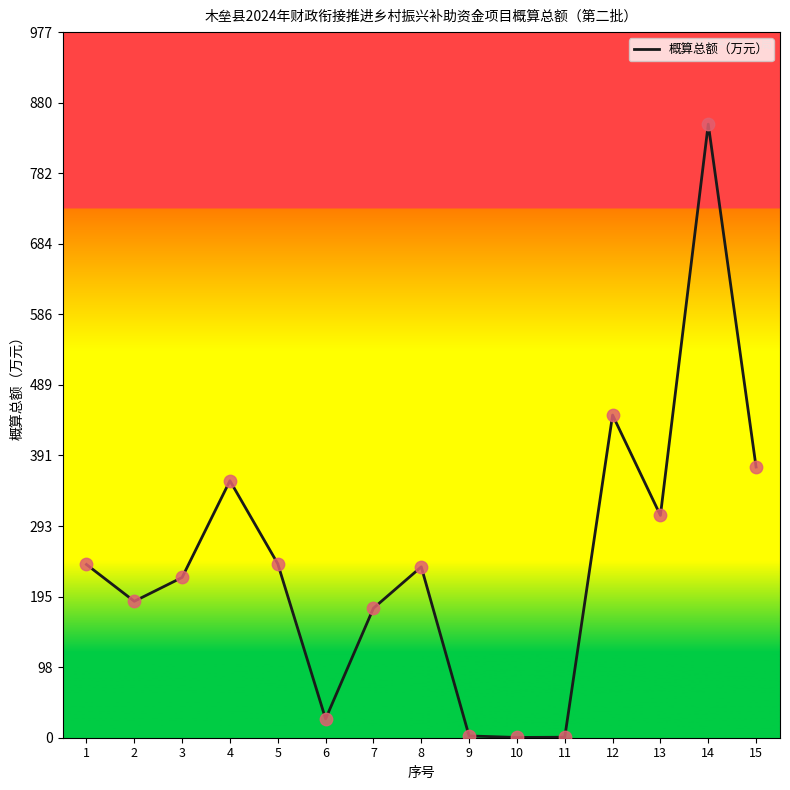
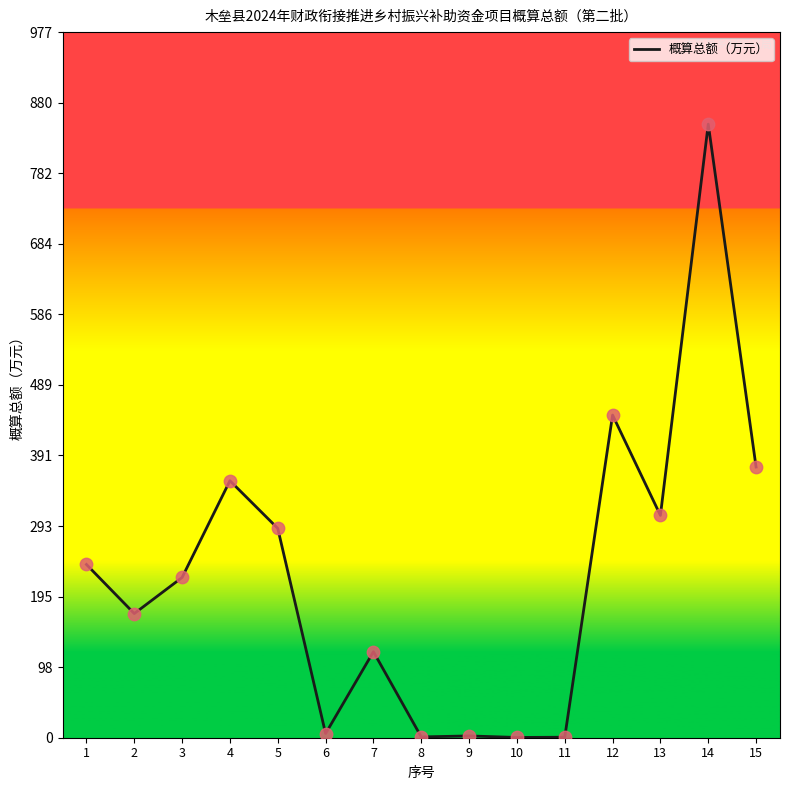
  {
    "1": 240,
-   "2": 190,
+   "2": 170,
    "3": 220,
    "4": 360,
-   "5": 240,
-   "6": 30,
-   "7": 180,
-   "8": 240,
+   "5": 290,
+   "6": 10,
+   "7": 120,
+   "8": 0,
    "9": 0,
    "10": 0,
    "11": 0,
    "12": 450,
    "13": 310,
    "14": 850,
    "15": 380
  }
